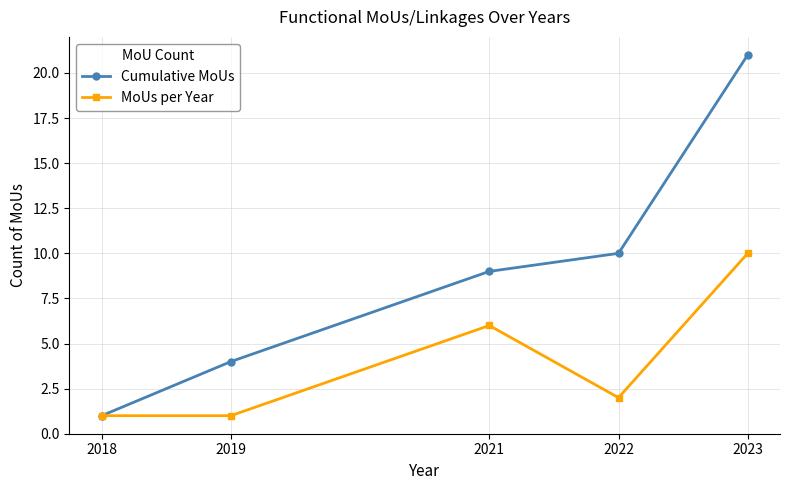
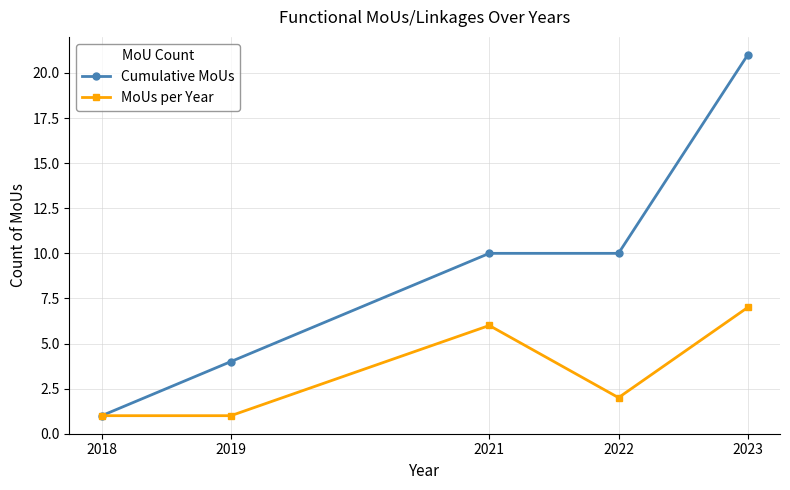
  {
    "Cumulative MoUs": {
      "2019": 4,
-     "2021": 9,
+     "2021": 10,
      "2022": 10,
      "2023": 21
    },
    "MoUs per Year": {
      "2019": 1,
      "2021": 6,
      "2022": 2,
-     "2023": 10
+     "2023": 7
    }
  }
